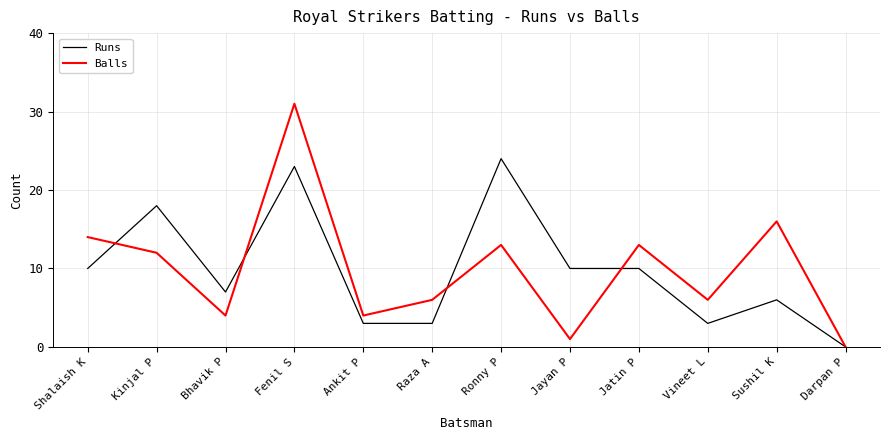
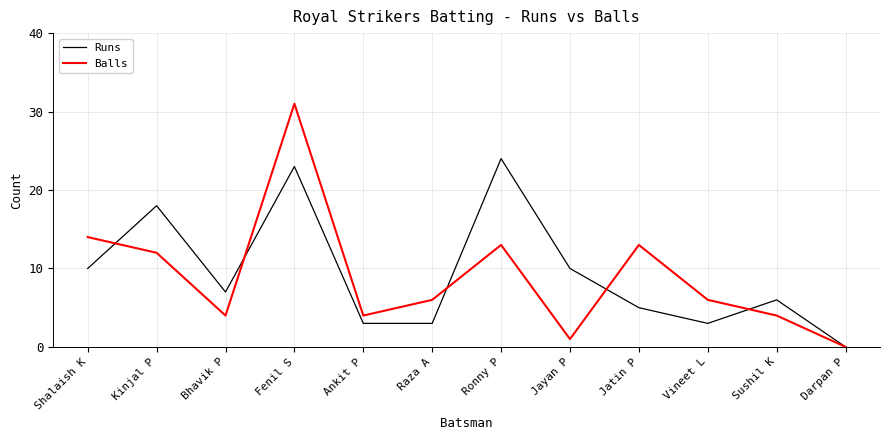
  {
    "Runs": {
      "Shalaish K": 10,
      "Kinjal P": 18,
      "Bhavik P": 7,
      "Fenil S": 23,
      "Ankit P": 3,
      "Raza A": 3,
      "Ronny P": 24,
      "Jayan P": 10,
-     "Jatin P": 10,
+     "Jatin P": 5,
      "Vineet L": 3,
      "Sushil K": 6
    },
    "Balls": {
      "Shalaish K": 14,
      "Kinjal P": 12,
      "Bhavik P": 4,
      "Fenil S": 31,
      "Ankit P": 4,
      "Raza A": 6,
      "Ronny P": 13,
      "Jayan P": 1,
      "Jatin P": 13,
      "Vineet L": 6,
-     "Sushil K": 16
+     "Sushil K": 4
    }
  }
